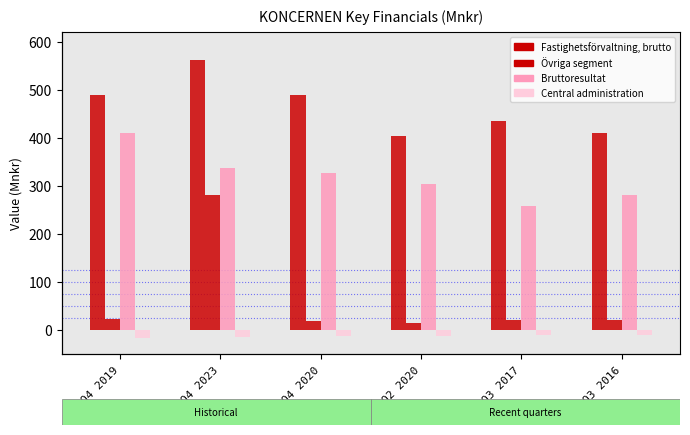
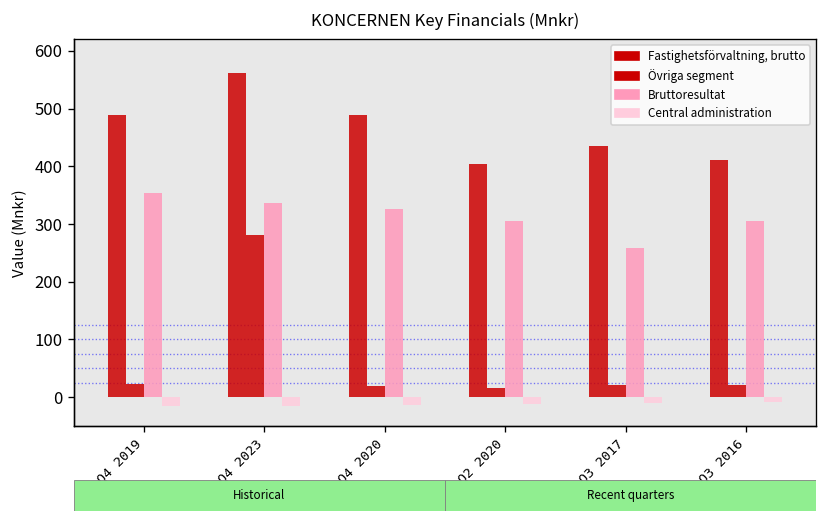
  {
    "Bruttoresultat": {
-     "Q4 2019": 410,
+     "Q4 2019": 350,
      "Q4 2023": 340,
      "Q4 2020": 330,
      "Q2 2020": 300,
      "Q3 2017": 260,
-     "Q3 2016": 280
+     "Q3 2016": 300
    },
    "Central administration": {
      "Q4 2019": -20,
      "Q4 2023": -20,
      "Q4 2020": -10,
      "Q2 2020": -10,
      "Q3 2017": -10,
      "Q3 2016": -10
    }
  }
